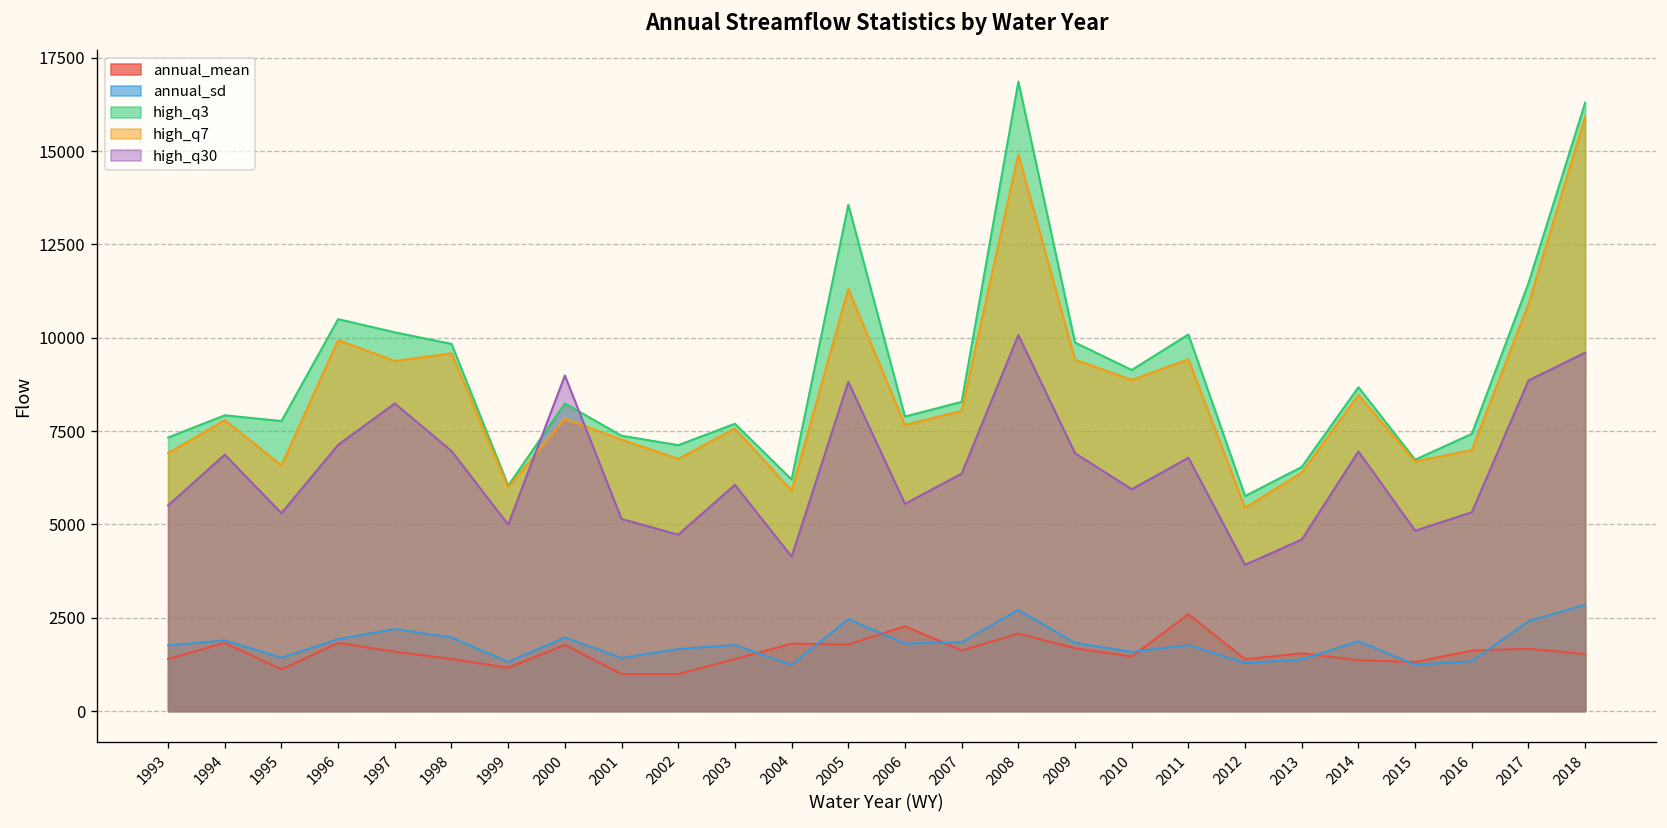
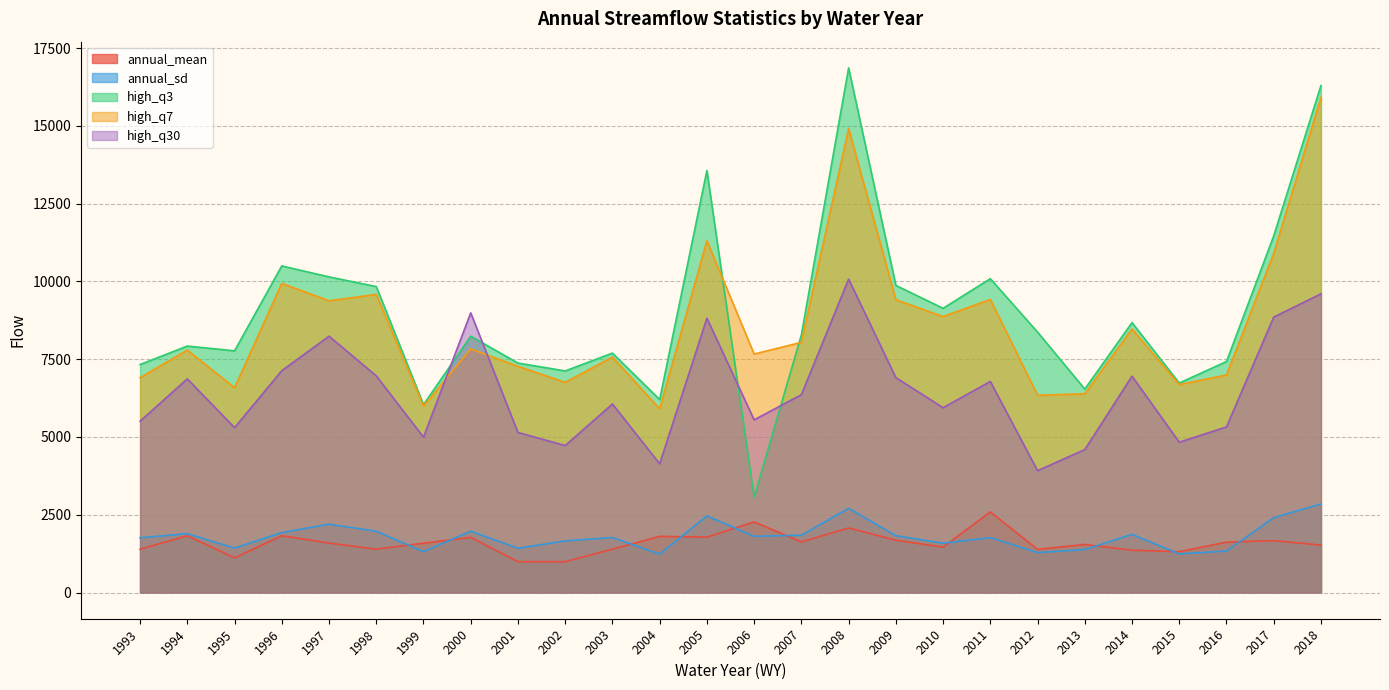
  {
    "annual_mean": {
      "1993": 1400,
      "1995": 1100,
      "1996": 1800,
      "1997": 1600,
      "1998": 1400,
-     "1999": 1200,
+     "1999": 1600,
      "2000": 1800,
      "2001": 1000,
      "2002": 1000,
      "2003": 1400,
      "2004": 1800,
      "2005": 1800,
      "2006": 2300,
      "2007": 1600,
      "2008": 2100,
      "2009": 1700,
      "2010": 1500,
      "2011": 2600,
      "2012": 1400,
      "2013": 1500,
      "2014": 1400,
      "2016": 1600,
      "2017": 1700,
      "2018": 1500
    },
    "annual_sd": {
      "1993": 1800,
      "1995": 1400,
      "1996": 1900,
      "1997": 2200,
      "1998": 2000,
      "1999": 1300,
      "2000": 2000,
      "2001": 1400,
      "2002": 1700,
      "2003": 1800,
      "2004": 1200,
      "2005": 2500,
      "2006": 1800,
      "2007": 1800,
      "2008": 2700,
      "2009": 1800,
      "2010": 1600,
      "2011": 1800,
      "2012": 1300,
      "2013": 1400,
      "2014": 1900,
      "2016": 1300,
      "2017": 2400,
      "2018": 2800
    },
    "high_q3": {
      "1993": 7300,
      "1994": 7900,
      "1995": 7800,
      "1996": 10500,
      "1997": 10100,
      "1998": 9800,
      "2000": 8200,
      "2001": 7400,
      "2002": 7100,
      "2003": 7700,
      "2004": 6200,
      "2005": 13600,
-     "2006": 7900,
+     "2006": 3100,
      "2007": 8300,
      "2008": 16900,
      "2009": 9900,
      "2010": 9100,
      "2011": 10100,
-     "2012": 5800,
+     "2012": 8400,
      "2013": 6500,
      "2014": 8700,
      "2016": 7400,
      "2017": 11500,
      "2018": 16300
    },
    "high_q7": {
      "1993": 6900,
      "1994": 7800,
      "1995": 6600,
      "1996": 9900,
      "1997": 9400,
      "1998": 9600,
      "2000": 7800,
      "2001": 7300,
      "2002": 6800,
      "2003": 7600,
      "2004": 5900,
      "2005": 11300,
      "2006": 7700,
      "2007": 8000,
      "2008": 14900,
      "2009": 9400,
      "2010": 8900,
      "2011": 9400,
-     "2012": 5400,
+     "2012": 6300,
      "2013": 6400,
      "2014": 8500,
      "2016": 7000,
      "2017": 10900,
      "2018": 15900
    },
    "high_q30": {
      "1993": 5500,
      "1994": 6900,
      "1995": 5300,
      "1996": 7100,
      "1997": 8200,
      "1998": 7000,
      "1999": 5000,
      "2000": 9000,
      "2001": 5100,
      "2002": 4700,
      "2003": 6100,
      "2004": 4100,
      "2005": 8800,
      "2006": 5600,
      "2007": 6400,
      "2008": 10100,
      "2009": 6900,
      "2010": 5900,
      "2011": 6800,
      "2012": 3900,
      "2013": 4600,
      "2014": 7000,
      "2015": 4800,
      "2016": 5300,
      "2017": 8900,
      "2018": 9600
    }
  }
